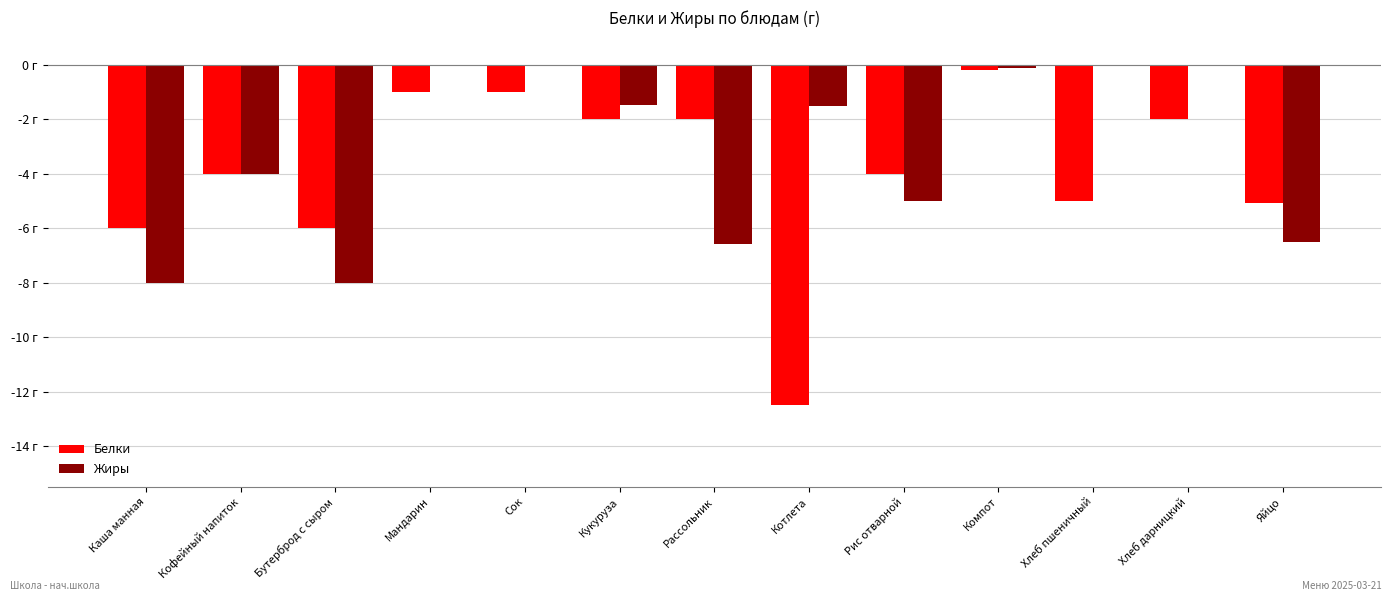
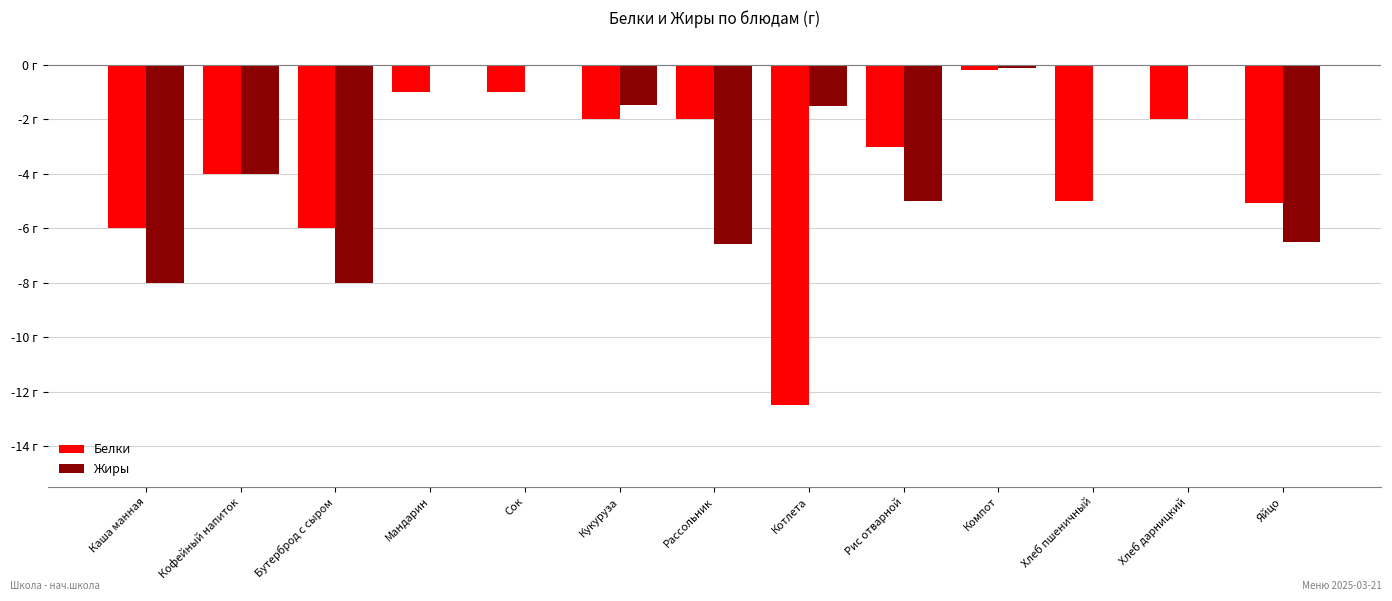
  {
    "Белки": {
      "Каша манная": "-6.0 г",
      "Кофейный напиток": "-4.0 г",
      "Бутерброд с сыром": "-6.0 г",
      "Мандарин": "-1.0 г",
      "Сок": "-1.0 г",
      "Кукуруза": "-2.0 г",
      "Рассольник": "-2.0 г",
      "Котлета": "-12.5 г",
-     "Рис отварной": "-4.0 г",
+     "Рис отварной": "-3.0 г",
      "Компот": "-0.2 г",
      "Хлеб пшеничный": "-5.0 г",
      "Хлеб дарницкий": "-2.0 г",
      "Яйцо": "-5.1 г"
    },
    "Жиры": {
      "Каша манная": "-8.0 г",
      "Кофейный напиток": "-4.0 г",
      "Бутерброд с сыром": "-8.0 г",
      "Мандарин": "0.0 г",
      "Сок": "0.0 г",
      "Кукуруза": "-1.5 г",
      "Рассольник": "-6.6 г",
      "Котлета": "-1.5 г",
      "Рис отварной": "-5.0 г",
      "Компот": "-0.1 г",
      "Хлеб пшеничный": "0.0 г",
      "Хлеб дарницкий": "0.0 г",
      "Яйцо": "-6.5 г"
    }
  }
